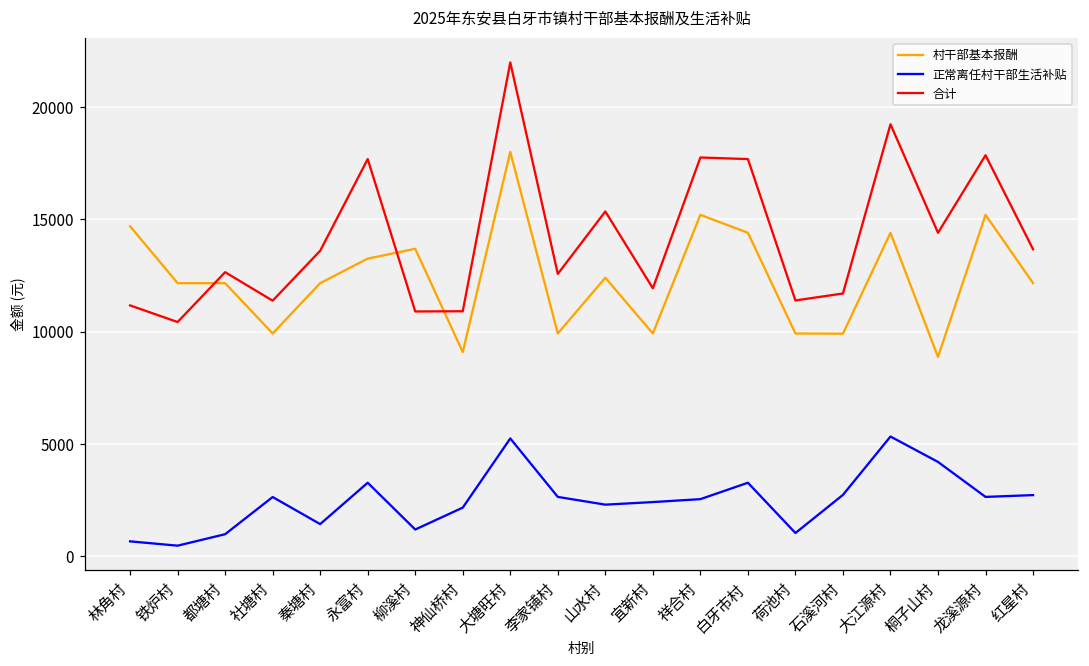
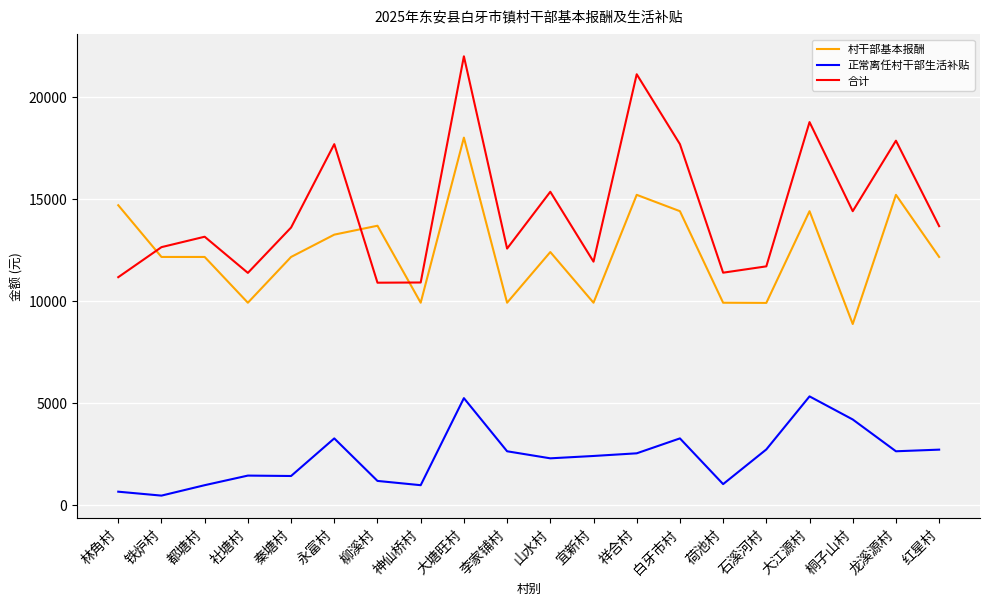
  {
    "村干部基本报酬": {
      "林角村": 14700,
      "铁炉村": 12200,
      "都塘村": 12200,
      "社塘村": 9900,
      "秦塘村": 12200,
      "永富村": 13300,
      "柳溪村": 13700,
-     "神仙桥村": 9100,
+     "神仙桥村": 9900,
      "大塘旺村": 18000,
      "李家铺村": 9900,
      "山水村": 12400,
      "宜新村": 9900,
      "祥合村": 15200,
      "白牙市村": 14400,
      "荷池村": 9900,
      "石溪河村": 9900,
      "大江源村": 14400,
      "桐子山村": 8900,
      "龙溪源村": 15200,
      "红星村": 12200
    },
    "正常离任村干部生活补贴": {
      "林角村": 700,
      "铁炉村": 500,
      "都塘村": 1000,
-     "社塘村": 2600,
+     "社塘村": 1500,
      "秦塘村": 1400,
      "永富村": 3300,
      "柳溪村": 1200,
-     "神仙桥村": 2200,
+     "神仙桥村": 1000,
      "大塘旺村": 5300,
      "李家铺村": 2700,
      "山水村": 2300,
      "宜新村": 2400,
      "祥合村": 2600,
      "白牙市村": 3300,
      "荷池村": 1000,
      "石溪河村": 2700,
      "大江源村": 5300,
      "桐子山村": 4200,
      "龙溪源村": 2700,
      "红星村": 2700
    },
    "合计": {
      "林角村": 11200,
-     "铁炉村": 10400,
-     "都塘村": 12600,
+     "铁炉村": 12600,
+     "都塘村": 13200,
      "社塘村": 11400,
      "秦塘村": 13600,
      "永富村": 17700,
      "柳溪村": 10900,
      "神仙桥村": 10900,
      "大塘旺村": 22000,
      "李家铺村": 12600,
      "山水村": 15400,
      "宜新村": 11900,
-     "祥合村": 17800,
+     "祥合村": 21100,
      "白牙市村": 17700,
      "荷池村": 11400,
      "石溪河村": 11700,
-     "大江源村": 19200,
+     "大江源村": 18800,
      "桐子山村": 14400,
      "龙溪源村": 17900,
      "红星村": 13700
    }
  }
